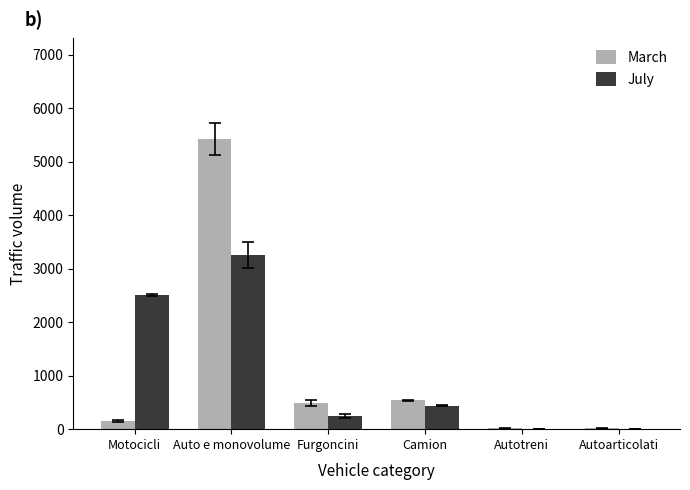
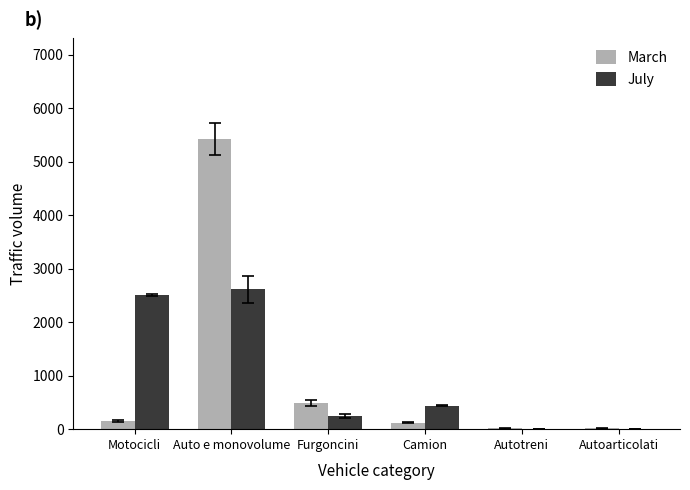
  {
    "March": {
      "Motocicli": 100,
      "Auto e monovolume": 5400,
      "Furgoncini": 500,
-     "Camion": 500
+     "Camion": 100
    },
    "July": {
      "Motocicli": 2500,
-     "Auto e monovolume": 3300,
+     "Auto e monovolume": 2600,
      "Furgoncini": 200,
      "Camion": 400
    }
  }
